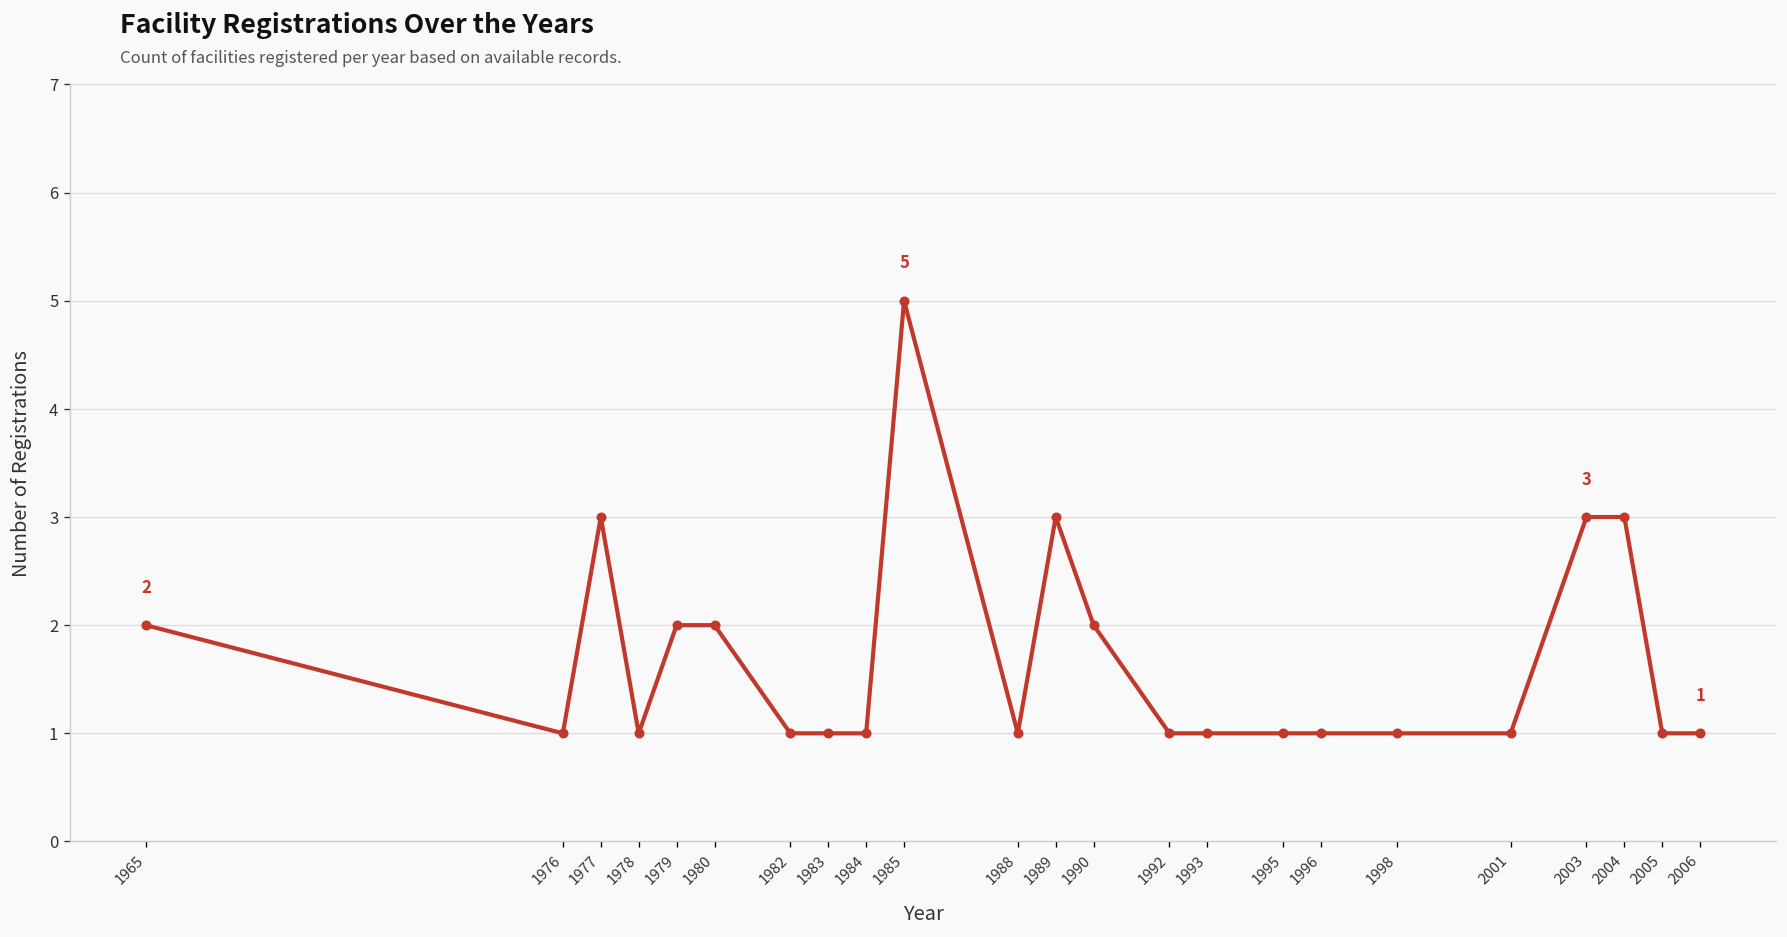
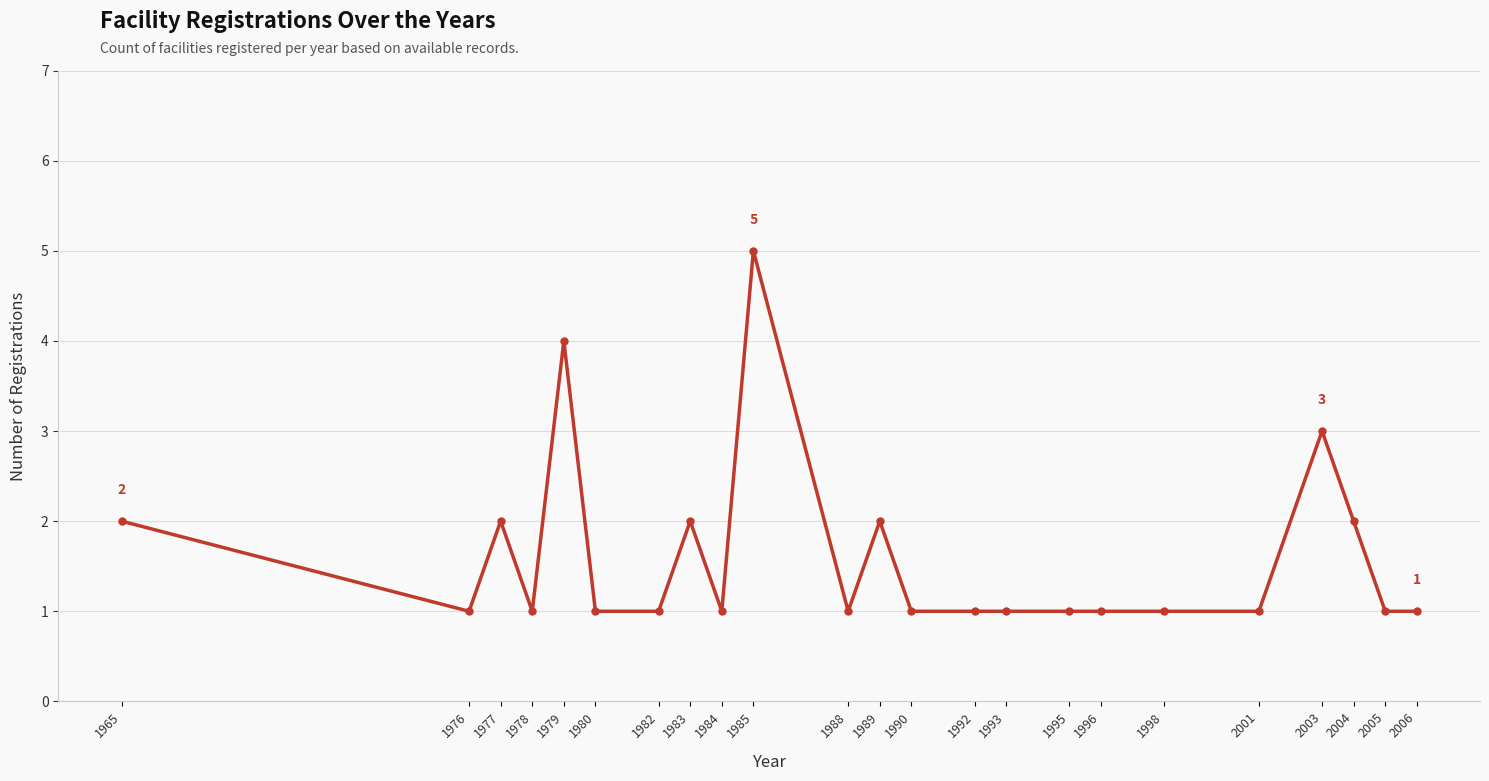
  {
    "1976": 1,
-   "1977": 3,
+   "1977": 2,
    "1978": 1,
-   "1979": 2,
-   "1980": 2,
+   "1979": 4,
+   "1980": 1,
    "1982": 1,
-   "1983": 1,
+   "1983": 2,
    "1984": 1,
    "1988": 1,
-   "1989": 3,
-   "1990": 2,
+   "1989": 2,
+   "1990": 1,
    "1992": 1,
    "1993": 1,
    "1995": 1,
    "1996": 1,
    "1998": 1,
    "2001": 1,
-   "2004": 3,
+   "2004": 2,
    "2005": 1
  }
